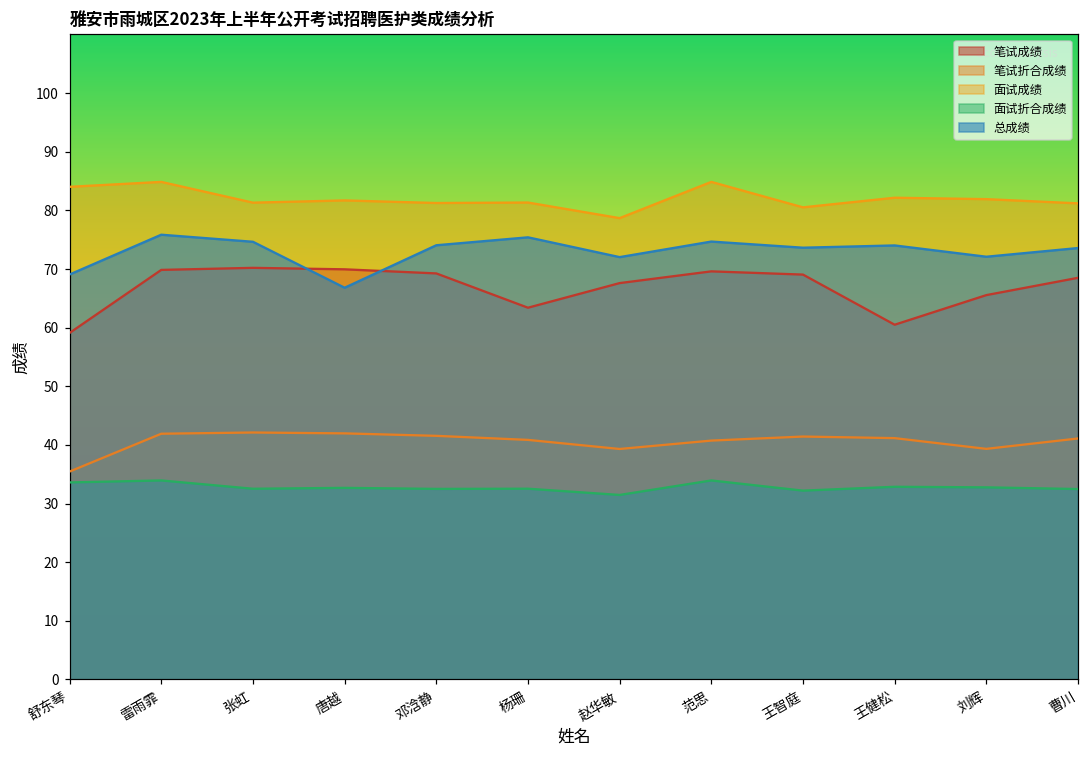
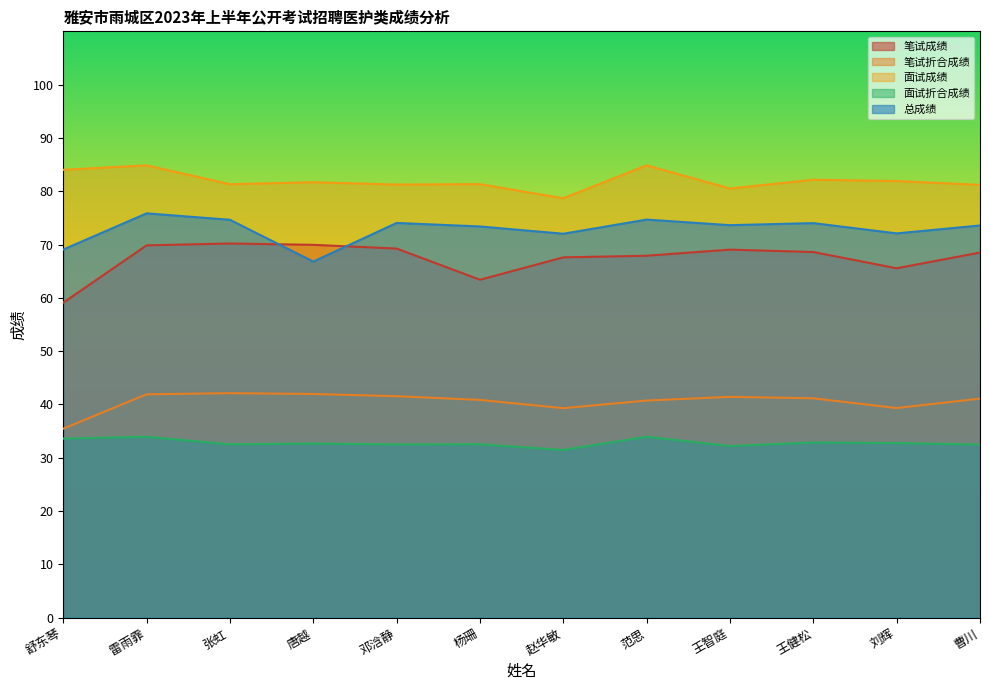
  {
    "笔试成绩": {
      "舒东琴": 59,
      "雷雨霏": 70,
      "张虹": 70,
      "唐越": 70,
      "邓浛静": 69,
      "杨珊": 63,
      "赵华敏": 68,
-     "范思": 70,
+     "范思": 68,
      "王智庭": 69,
-     "王健松": 61,
+     "王健松": 69,
      "刘辉": 66,
      "曹川": 69
    },
    "面试折合成绩": {
      "舒东琴": 34,
      "雷雨霏": 34,
      "张虹": 33,
      "唐越": 33,
      "邓浛静": 33,
      "杨珊": 33,
      "赵华敏": 31,
      "范思": 34,
      "王智庭": 32,
      "王健松": 33,
      "刘辉": 33,
      "曹川": 32
    },
    "总成绩": {
      "舒东琴": 69,
      "雷雨霏": 76,
      "张虹": 75,
      "唐越": 67,
      "邓浛静": 74,
-     "杨珊": 75,
+     "杨珊": 73,
      "赵华敏": 72,
      "范思": 75,
      "王智庭": 74,
      "王健松": 74,
      "刘辉": 72,
      "曹川": 74
    }
  }
